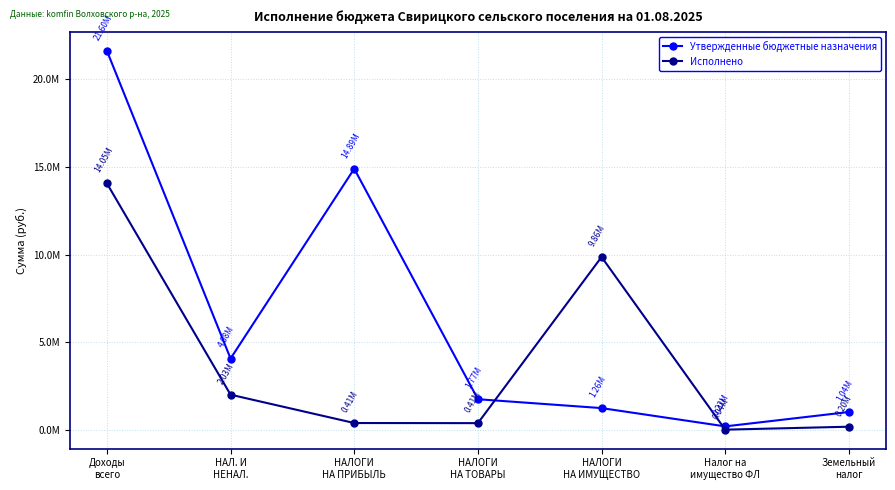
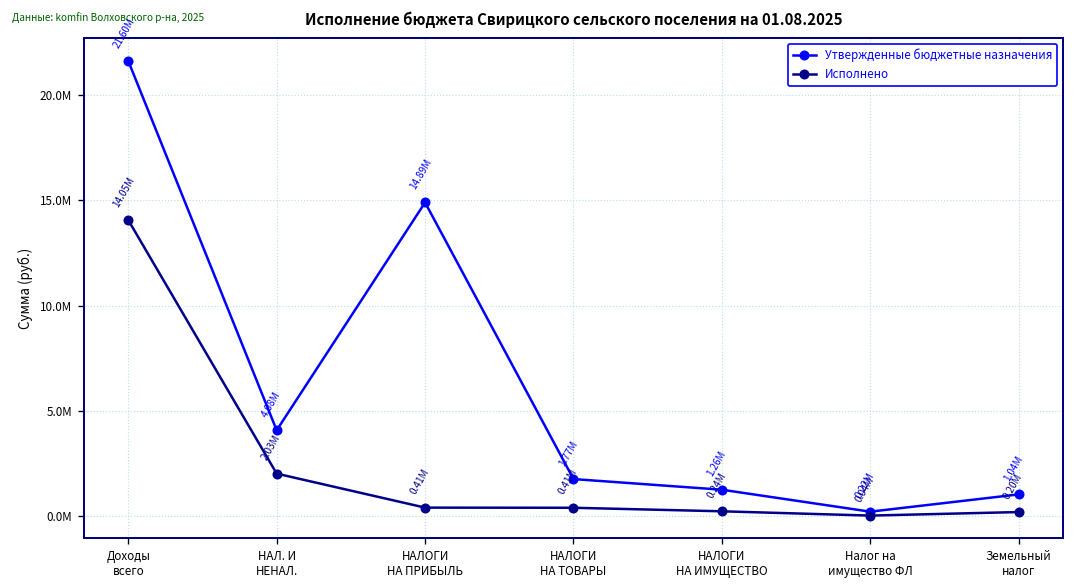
  {
    "Утвержденные бюджетные назначения": {
      "Доходы всего": "21.60M",
      "НАЛ. И НЕНАЛ.": "4.08M",
      "НАЛОГИ НА ПРИБЫЛЬ": "14.89M",
      "НАЛОГИ НА ТОВАРЫ": "1.77M",
      "НАЛОГИ НА ИМУЩЕСТВО": "1.26M"
    },
    "Исполнено": {
      "Доходы всего": "14.05M",
      "НАЛ. И НЕНАЛ.": "2.03M",
      "НАЛОГИ НА ПРИБЫЛЬ": "0.41M",
-     "НАЛОГИ НА ИМУЩЕСТВО": "9.86M"
+     "НАЛОГИ НА ИМУЩЕСТВО": "0.24M"
    }
  }
